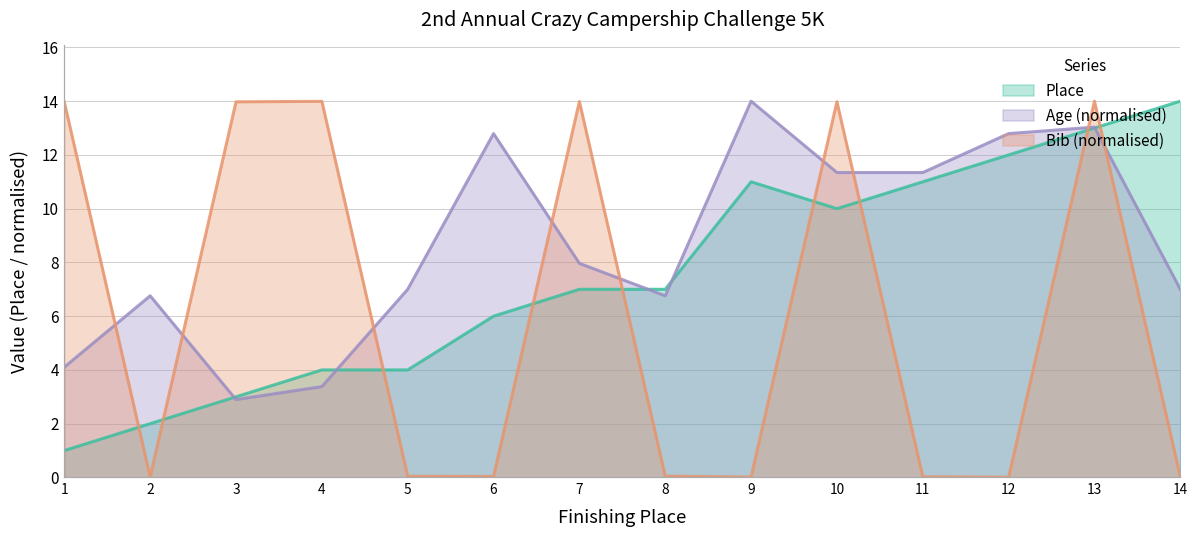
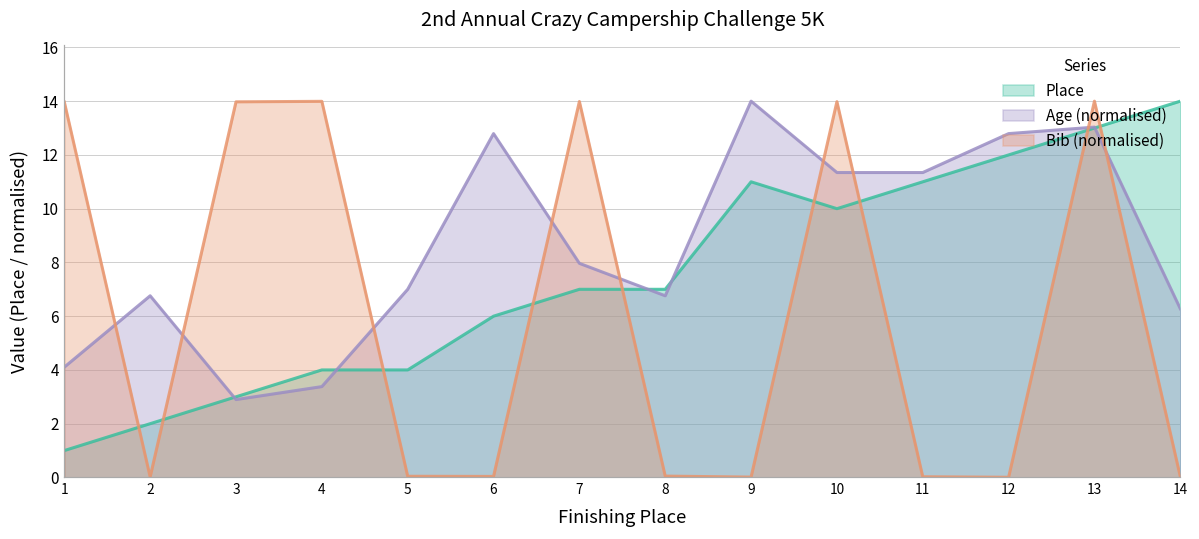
  {
    "Place": {
      "1": 1.0,
      "2": 2.0,
      "3": 3.0,
      "4": 4.0,
      "5": 4.0,
      "6": 6.0,
      "7": 7.0,
      "8": 7.0,
      "9": 11.0,
      "10": 10.0,
      "11": 11.0,
      "12": 12.0,
      "14": 14.0
    },
    "Age (normalised)": {
      "1": 4.1,
      "2": 6.8,
      "3": 2.9,
      "4": 3.4,
      "5": 7.0,
      "6": 12.8,
      "7": 8.0,
      "8": 6.8,
      "9": 14.0,
      "10": 11.3,
      "11": 11.3,
      "12": 12.8,
-     "14": 7.0
+     "14": 6.3
    },
    "Bib (normalised)": {
      "1": 14.0,
      "2": 0.0,
      "3": 14.0,
      "4": 14.0,
      "5": 0.0,
      "6": 0.0,
      "7": 14.0,
      "8": 0.0,
      "9": 0.0,
      "10": 14.0,
      "11": 0.0,
      "12": 0.0,
      "13": 14.0,
      "14": 0.0
    }
  }
